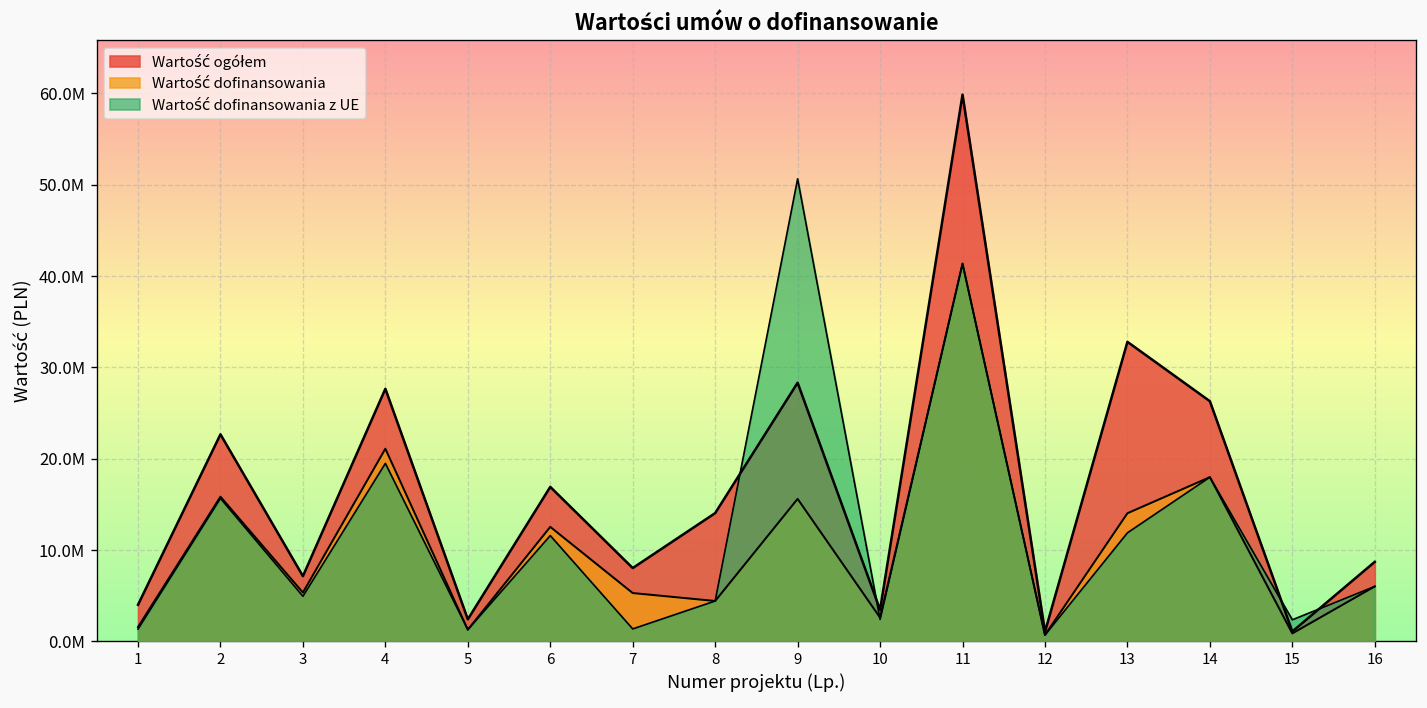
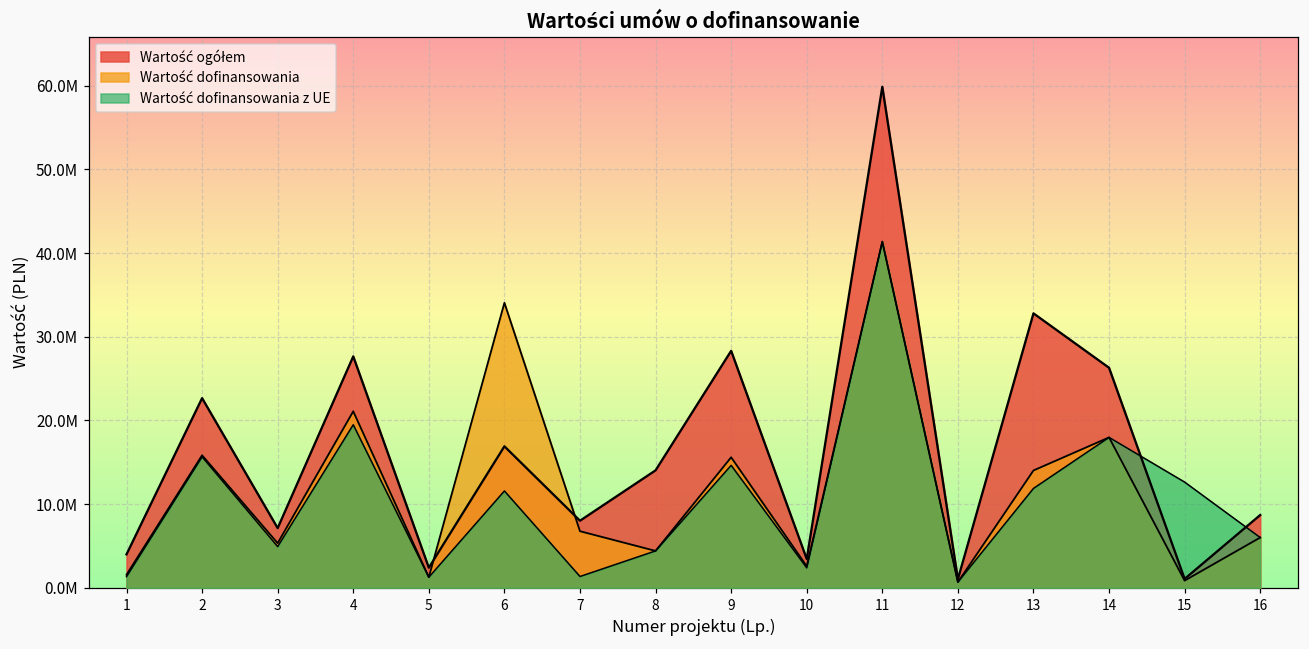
  {
    "Wartość ogółem": {
      "1": 4000000,
      "2": 23000000,
      "3": 7000000,
      "4": 28000000,
      "5": 2000000,
      "6": 17000000,
      "7": 8000000,
      "8": 14000000,
      "9": 28000000,
      "10": 3000000,
      "11": 60000000,
      "12": 1000000,
      "13": 33000000,
      "14": 26000000,
      "16": 9000000
    },
    "Wartość dofinansowania": {
      "3": 5000000,
      "4": 21000000,
-     "6": 13000000,
-     "7": 5000000,
+     "6": 34000000,
+     "7": 7000000,
      "9": 16000000,
      "13": 14000000
    },
    "Wartość dofinansowania z UE": {
      "3": 5000000,
      "4": 19000000,
      "6": 12000000,
      "7": 1000000,
-     "9": 51000000,
+     "9": 15000000,
      "13": 12000000,
-     "15": 2000000
+     "15": 13000000
    }
  }
